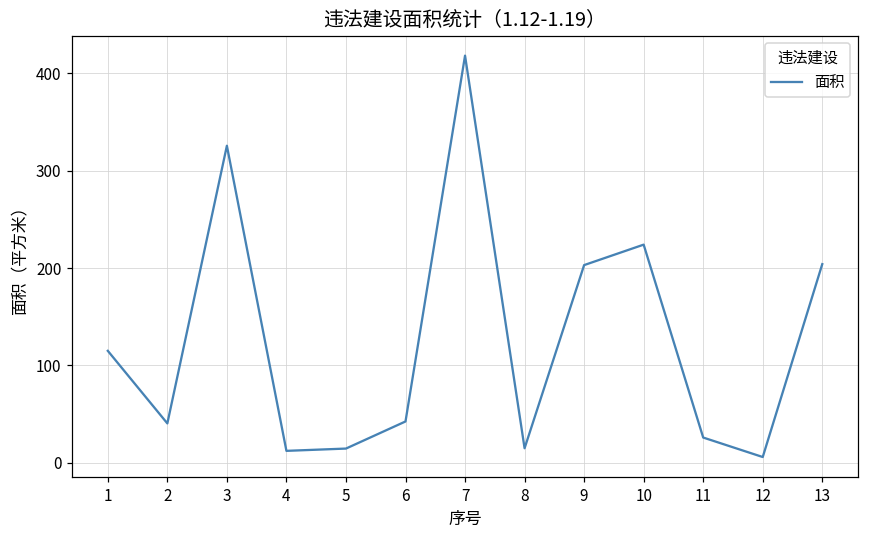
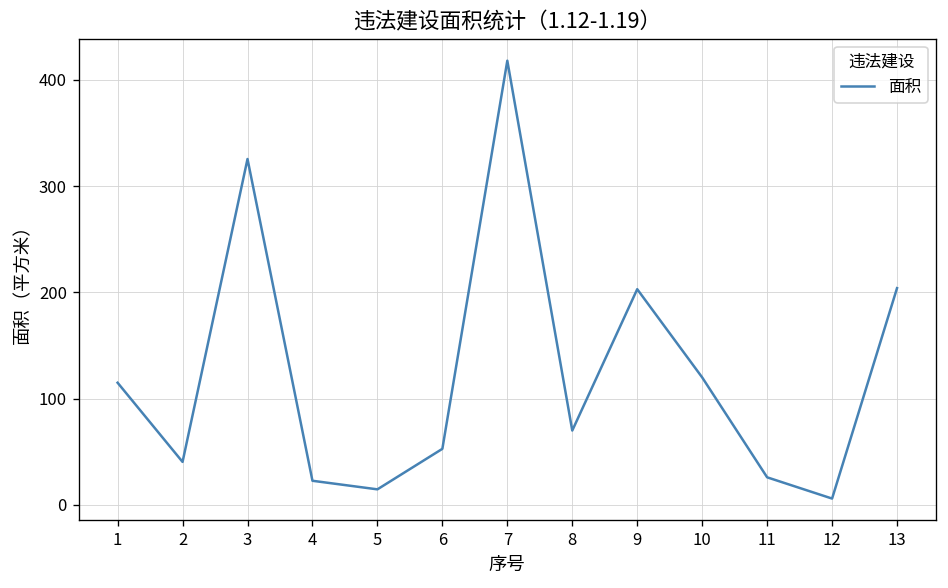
  {
    "1": 120,
    "2": 40,
    "3": 330,
-   "4": 10,
+   "4": 20,
    "5": 10,
-   "6": 40,
+   "6": 50,
    "7": 420,
-   "8": 20,
+   "8": 70,
    "9": 200,
-   "10": 220,
+   "10": 120,
    "11": 30,
    "12": 10,
    "13": 200
  }
